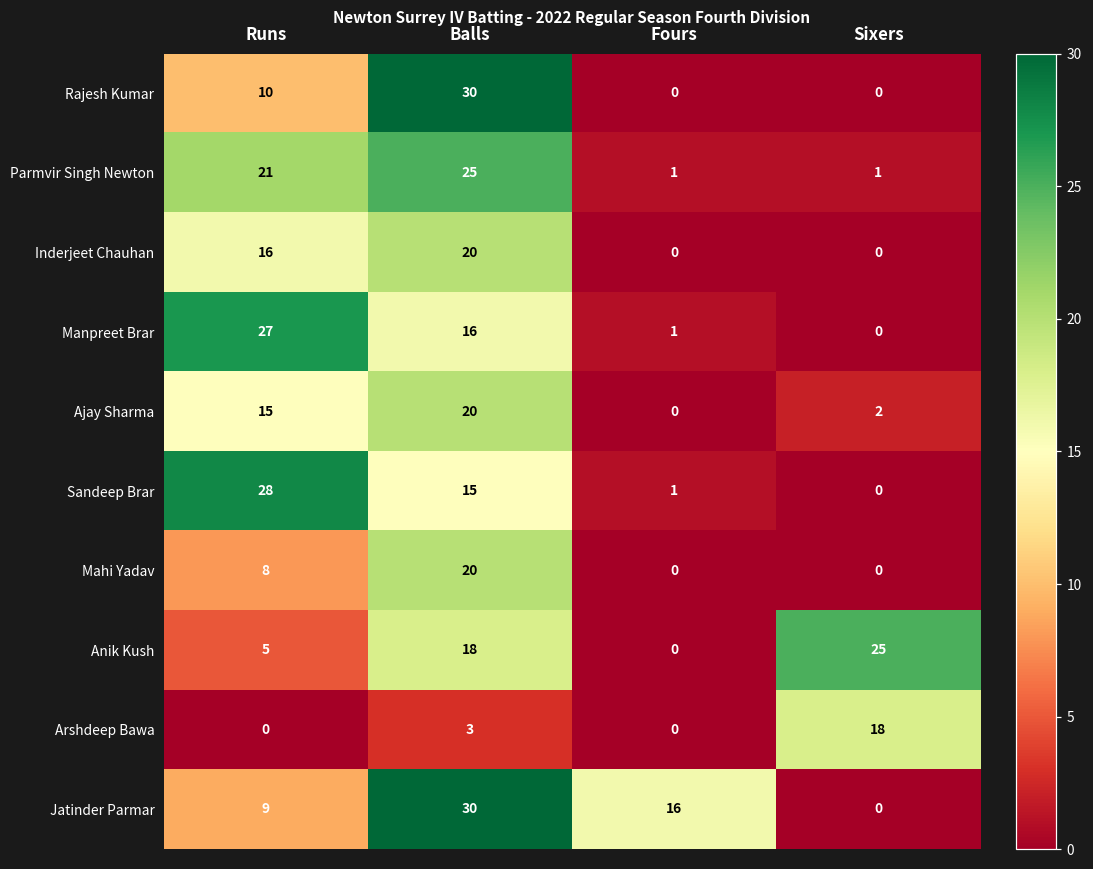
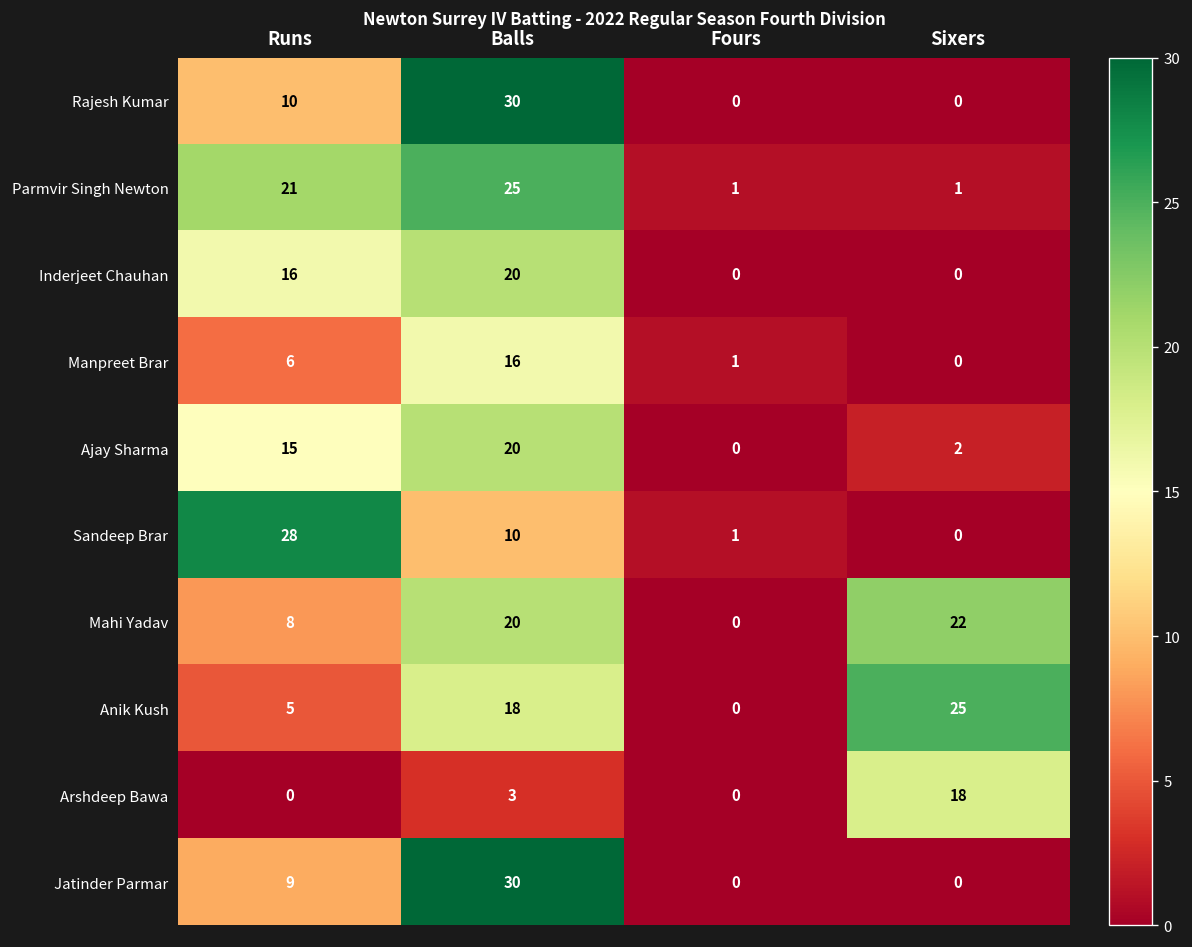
  {
    "Rajesh Kumar": {
      "Runs": 10,
      "Balls": 30,
      "Fours": 0,
      "Sixers": 0
    },
    "Parmvir Singh Newton": {
      "Runs": 21,
      "Balls": 25,
      "Fours": 1,
      "Sixers": 1
    },
    "Inderjeet Chauhan": {
      "Runs": 16,
      "Balls": 20,
      "Fours": 0,
      "Sixers": 0
    },
    "Manpreet Brar": {
-     "Runs": 27,
+     "Runs": 6,
      "Balls": 16,
      "Fours": 1,
      "Sixers": 0
    },
    "Ajay Sharma": {
      "Runs": 15,
      "Balls": 20,
      "Fours": 0,
      "Sixers": 2
    },
    "Sandeep Brar": {
      "Runs": 28,
-     "Balls": 15,
+     "Balls": 10,
      "Fours": 1,
      "Sixers": 0
    },
    "Mahi Yadav": {
      "Runs": 8,
      "Balls": 20,
      "Fours": 0,
-     "Sixers": 0
+     "Sixers": 22
    },
    "Anik Kush": {
      "Runs": 5,
      "Balls": 18,
      "Fours": 0,
      "Sixers": 25
    },
    "Arshdeep Bawa": {
      "Runs": 0,
      "Balls": 3,
      "Fours": 0,
      "Sixers": 18
    },
    "Jatinder Parmar": {
      "Runs": 9,
      "Balls": 30,
-     "Fours": 16,
+     "Fours": 0,
      "Sixers": 0
    }
  }
